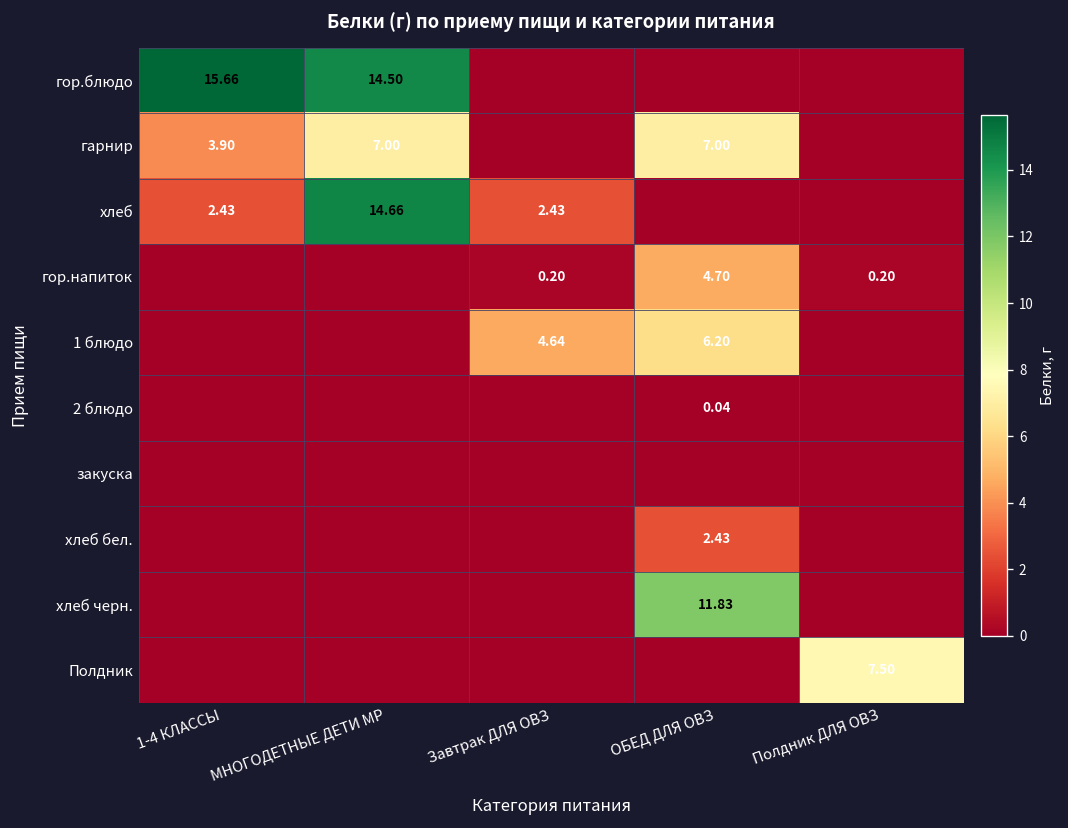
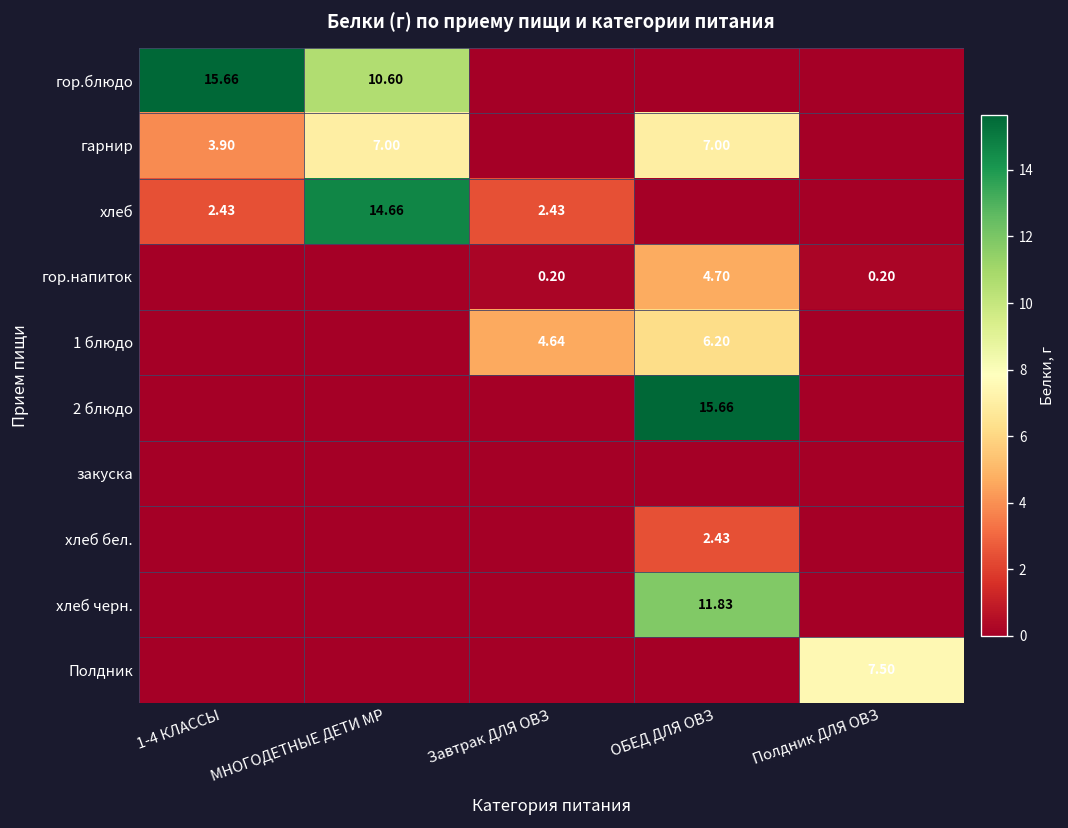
  {
    "гор.блюдо": {
      "1-4 КЛАССЫ": 15.66,
-     "МНОГОДЕТНЫЕ ДЕТИ МР": 14.50
+     "МНОГОДЕТНЫЕ ДЕТИ МР": 10.60
    },
    "гарнир": {
      "1-4 КЛАССЫ": 3.90,
      "МНОГОДЕТНЫЕ ДЕТИ МР": 7.00,
      "ОБЕД ДЛЯ ОВЗ": 7.00
    },
    "хлеб": {
      "1-4 КЛАССЫ": 2.43,
      "МНОГОДЕТНЫЕ ДЕТИ МР": 14.66,
      "Завтрак ДЛЯ ОВЗ": 2.43
    },
    "гор.напиток": {
      "Завтрак ДЛЯ ОВЗ": 0.20,
      "ОБЕД ДЛЯ ОВЗ": 4.70,
      "Полдник ДЛЯ ОВЗ": 0.20
    },
    "1 блюдо": {
      "Завтрак ДЛЯ ОВЗ": 4.64,
      "ОБЕД ДЛЯ ОВЗ": 6.20
    },
    "2 блюдо": {
-     "ОБЕД ДЛЯ ОВЗ": 0.04
+     "ОБЕД ДЛЯ ОВЗ": 15.66
    },
    "хлеб бел.": {
      "ОБЕД ДЛЯ ОВЗ": 2.43
    },
    "хлеб черн.": {
      "ОБЕД ДЛЯ ОВЗ": 11.83
    },
    "Полдник": {
      "Полдник ДЛЯ ОВЗ": 7.50
    }
  }
